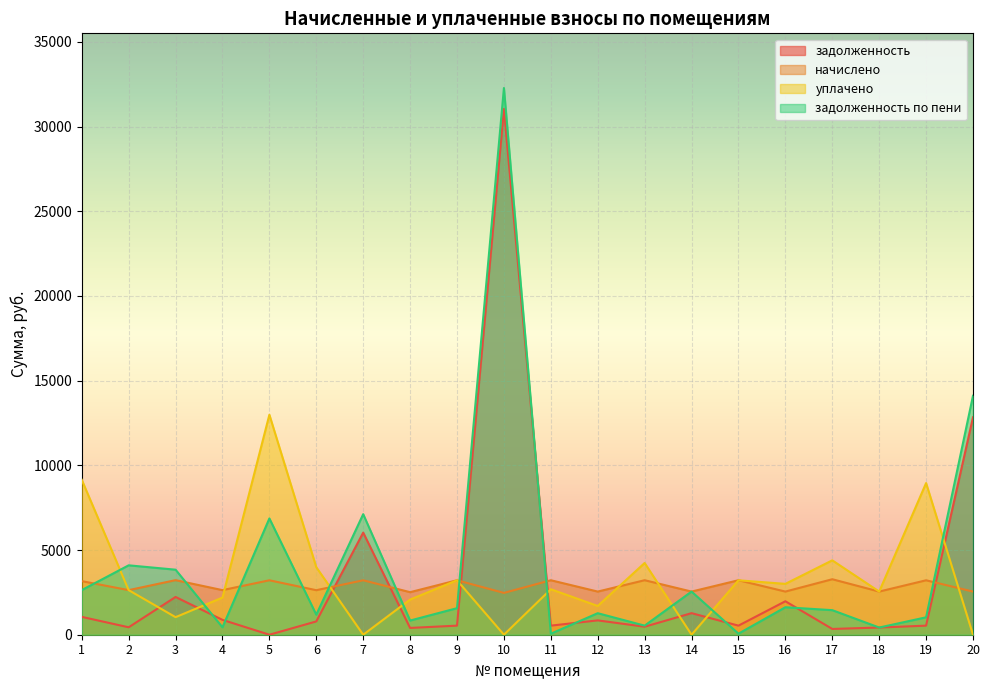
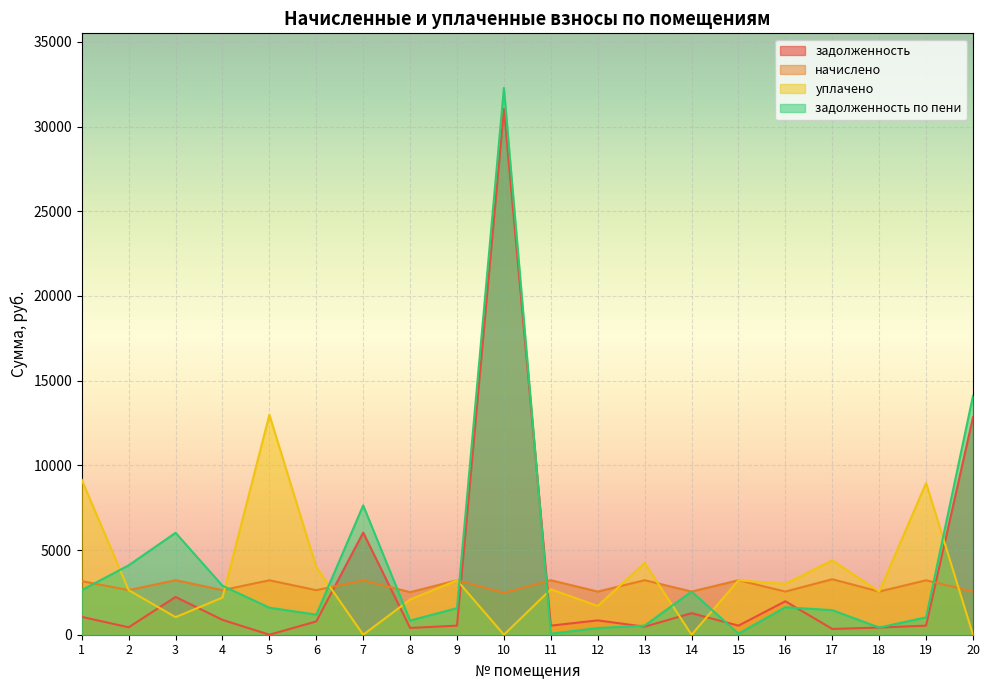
  {
    "задолженность по пени": {
      "1": 2600,
      "2": 4100,
-     "3": 3800,
-     "4": 400,
-     "5": 6900,
+     "3": 6000,
+     "4": 2900,
+     "5": 1600,
      "6": 1200,
-     "7": 7100,
+     "7": 7600,
      "8": 800,
      "9": 1600,
      "10": 32300,
      "11": 100,
-     "12": 1300,
+     "12": 400,
      "15": 100,
      "16": 1600,
      "17": 1500,
      "19": 1000,
      "20": 14100
    }
  }
